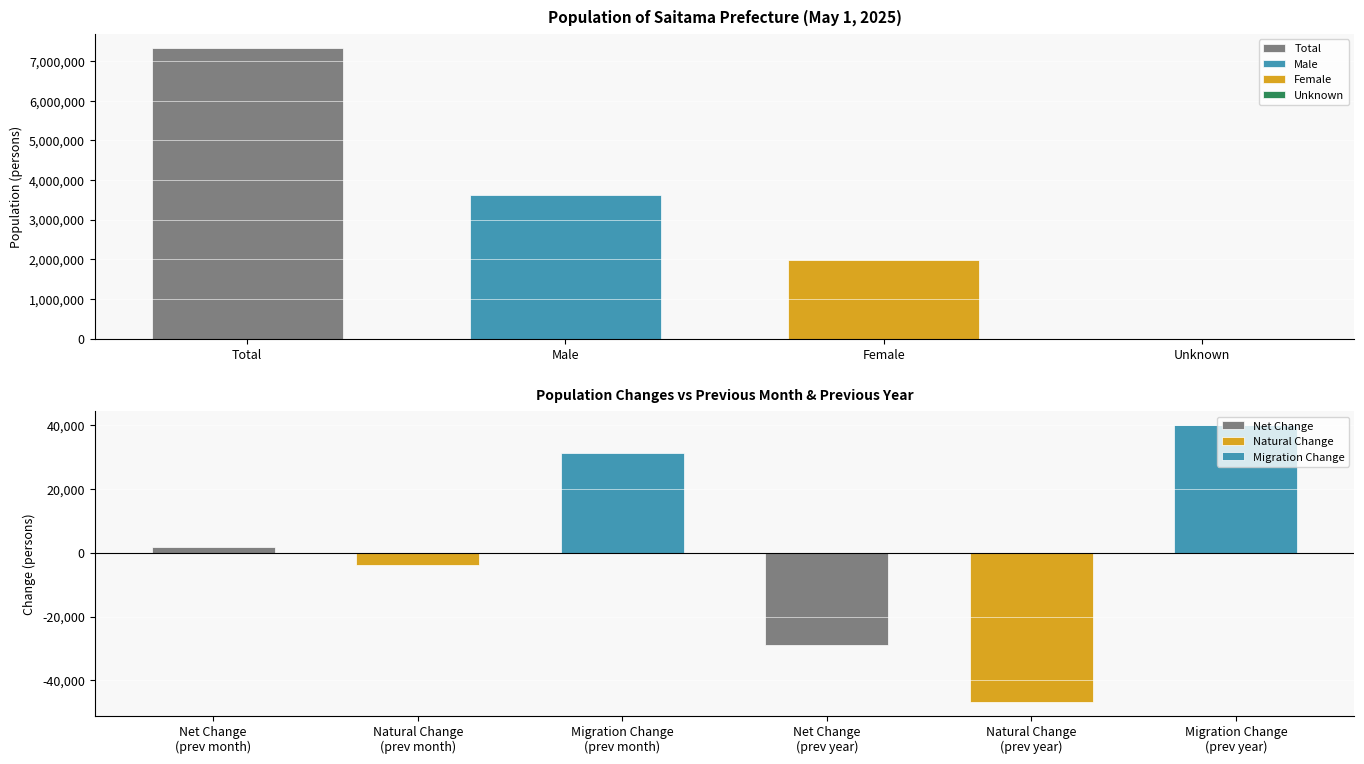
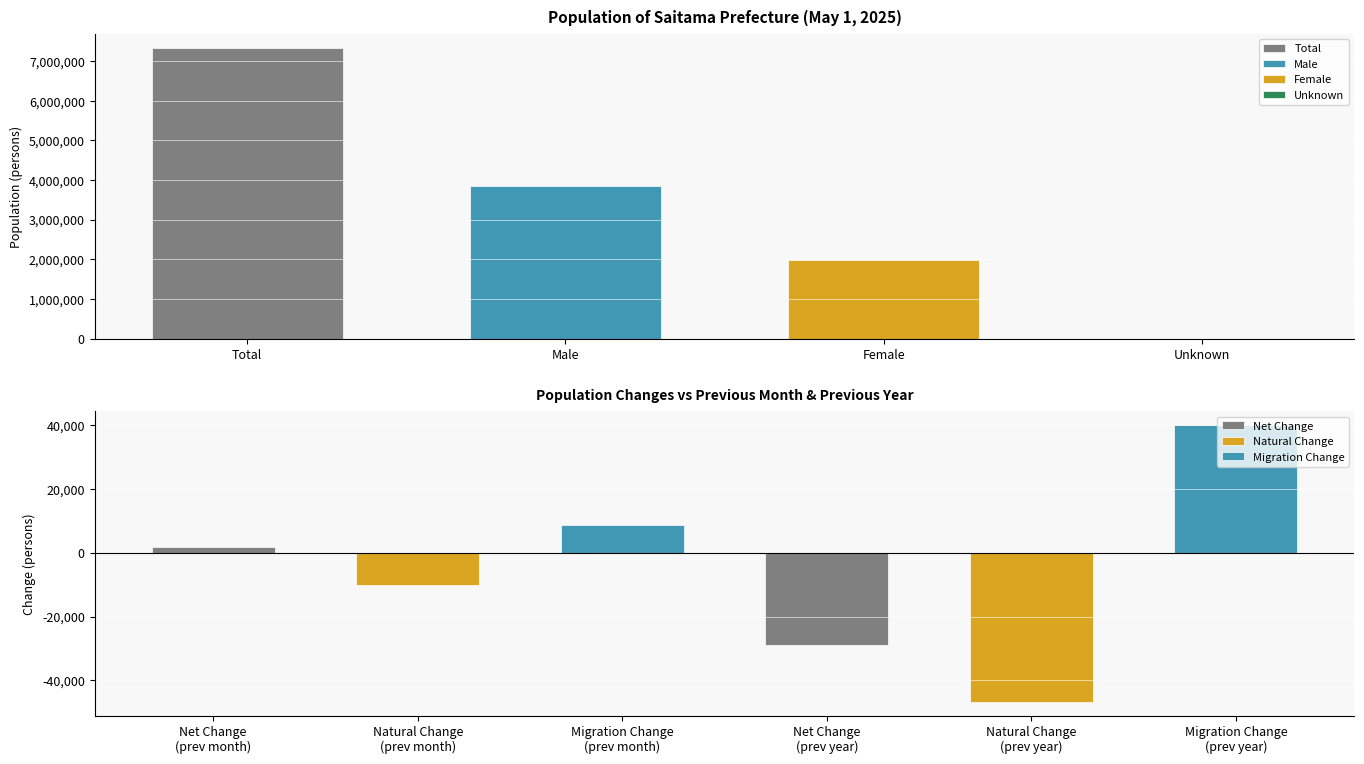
  {
    "Population of Saitama Prefecture (May 1, 2025)": {
      "Total": "7,300,000",
-     "Male": "3,600,000",
+     "Male": "3,800,000",
      "Female": "2,000,000"
    },
    "Population Changes vs Previous Month & Previous Year": {
      "Net Change (prev month)": "2,000",
-     "Natural Change (prev month)": "-4,000",
-     "Migration Change (prev month)": "31,000",
+     "Natural Change (prev month)": "-10,000",
+     "Migration Change (prev month)": "9,000",
      "Net Change (prev year)": "-29,000",
      "Natural Change (prev year)": "-47,000"
    }
  }
